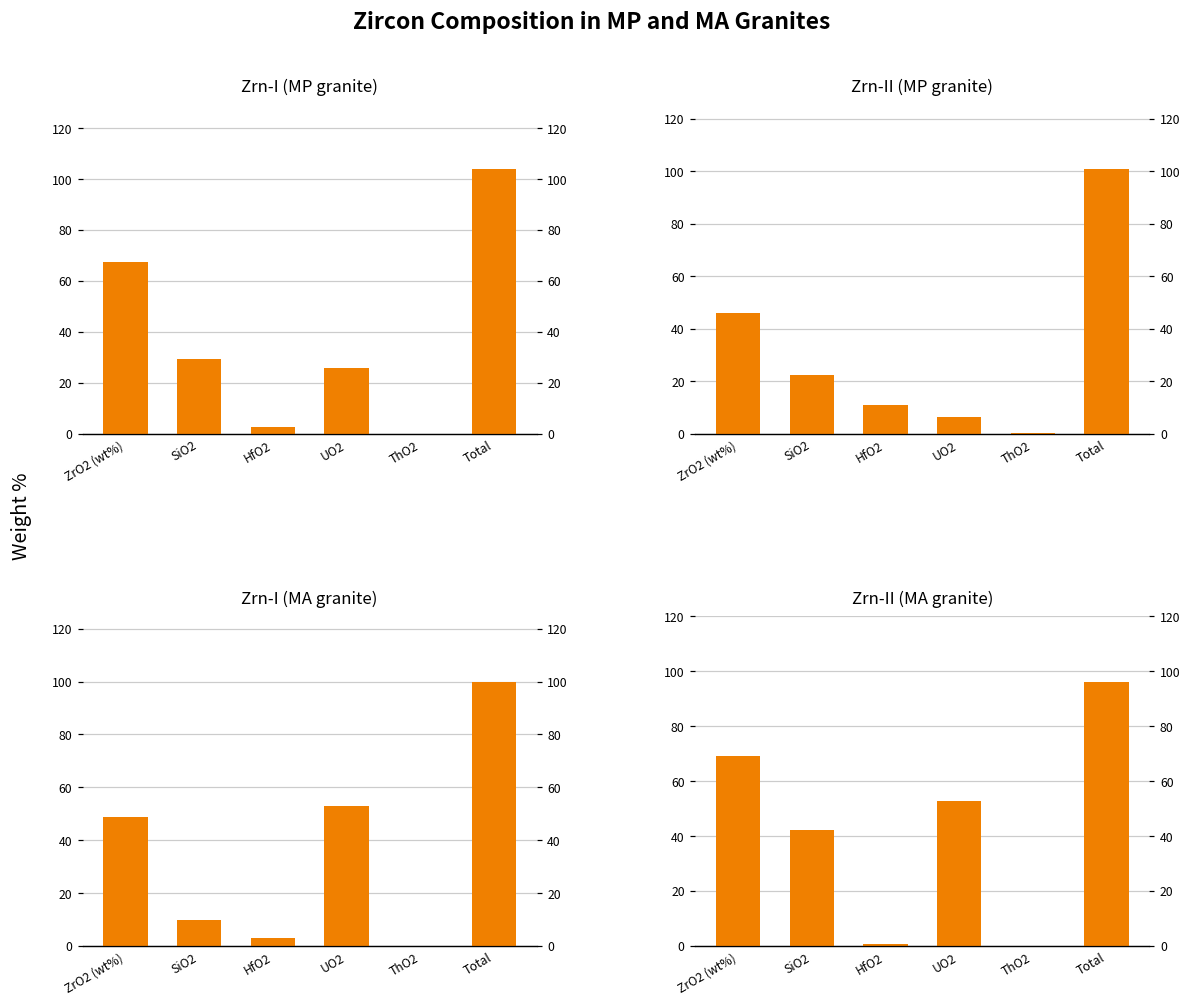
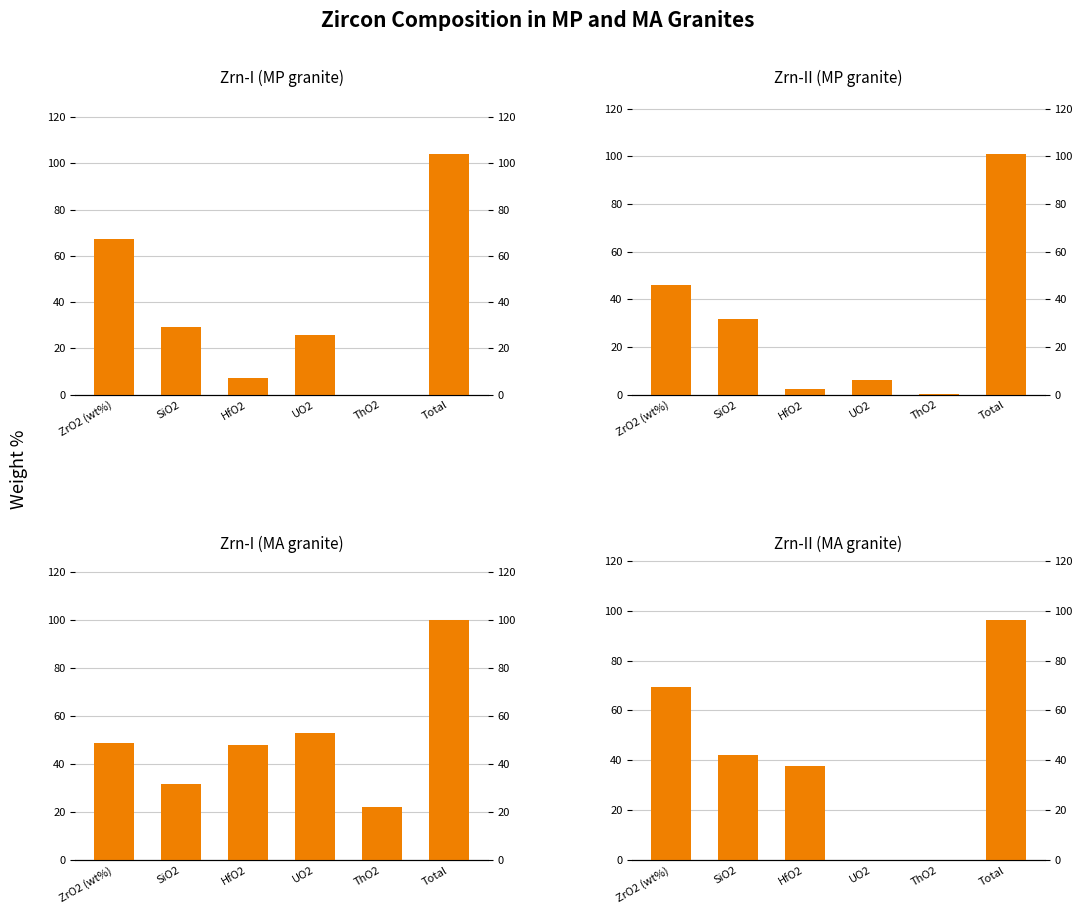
  {
    "Zrn-I (MP granite)": {
      "ZrO2 (wt%)": 67,
      "SiO2": 29,
-     "HfO2": 3,
+     "HfO2": 7,
      "UO2": 26,
      "ThO2": 0,
      "Total": 104
    },
    "Zrn-II (MP granite)": {
      "ZrO2 (wt%)": 46,
-     "SiO2": 23,
-     "HfO2": 11,
+     "SiO2": 32,
+     "HfO2": 2,
      "UO2": 6,
      "Total": 101
    },
    "Zrn-I (MA granite)": {
      "ZrO2 (wt%)": 49,
-     "SiO2": 10,
-     "HfO2": 3,
+     "SiO2": 32,
+     "HfO2": 48,
      "UO2": 53,
-     "ThO2": 0,
+     "ThO2": 22,
      "Total": 100
    },
    "Zrn-II (MA granite)": {
      "ZrO2 (wt%)": 69,
      "SiO2": 42,
-     "HfO2": 1,
-     "UO2": 53,
+     "HfO2": 38,
+     "UO2": 0,
      "ThO2": 0,
      "Total": 96
    }
  }
